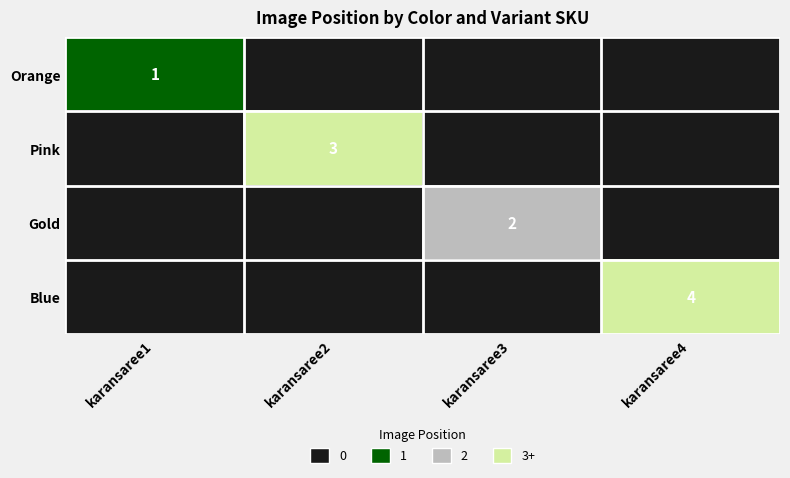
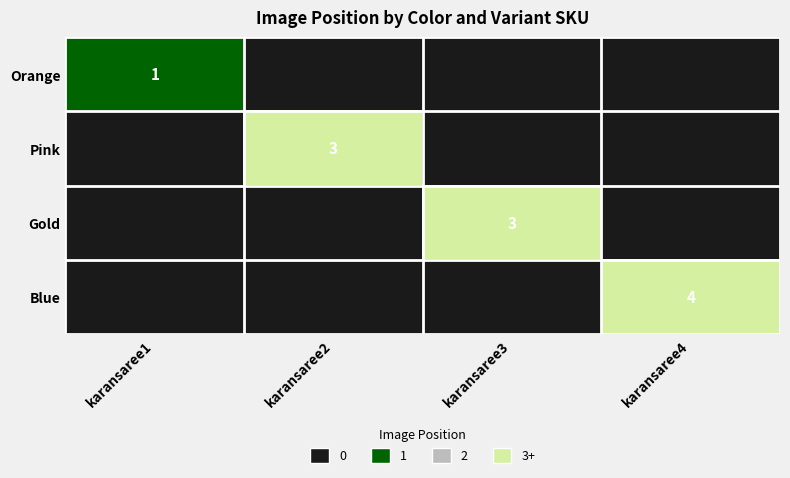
  {
    "Orange": {
      "karansaree1": 1
    },
    "Pink": {
      "karansaree2": 3
    },
    "Gold": {
-     "karansaree3": 2
+     "karansaree3": 3
    },
    "Blue": {
      "karansaree4": 4
    }
  }
